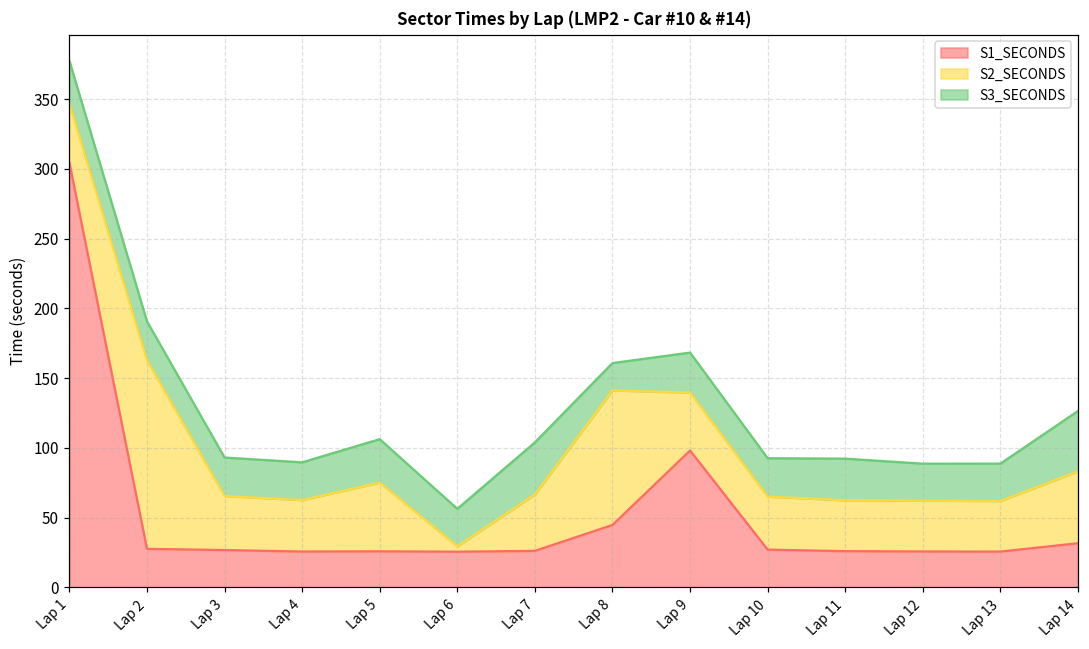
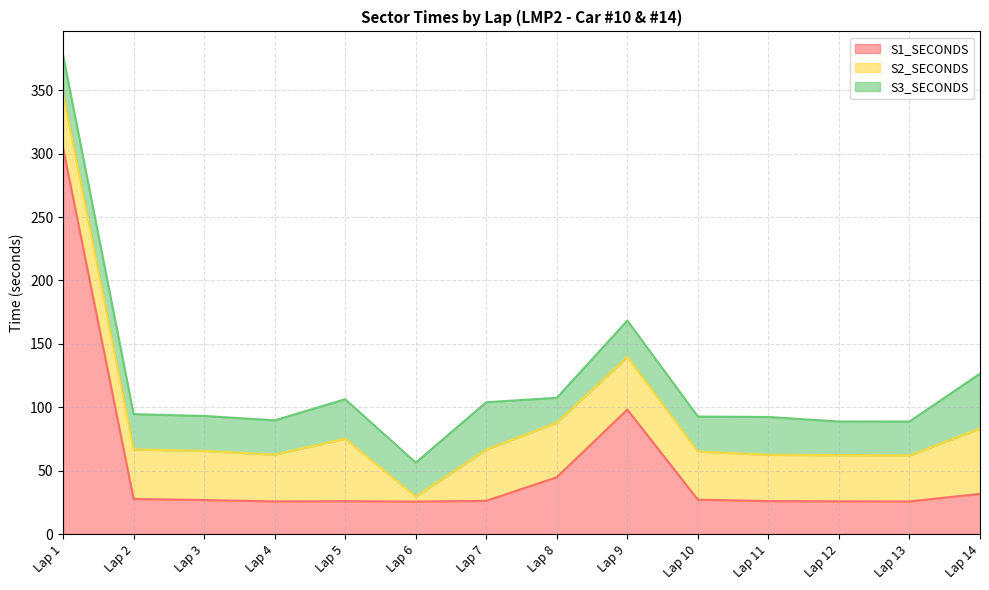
  {
    "S1_SECONDS": {
      "Lap 1": 305,
      "Lap 2": 28,
      "Lap 3": 27,
      "Lap 4": 26,
      "Lap 5": 26,
      "Lap 6": 26,
      "Lap 7": 26,
      "Lap 8": 45,
      "Lap 9": 98,
      "Lap 10": 27,
      "Lap 11": 26,
      "Lap 12": 26,
      "Lap 13": 26,
      "Lap 14": 32
    },
    "S2_SECONDS": {
      "Lap 1": 42,
-     "Lap 2": 135,
+     "Lap 2": 39,
      "Lap 3": 39,
      "Lap 4": 37,
      "Lap 5": 49,
      "Lap 6": 4,
      "Lap 7": 40,
-     "Lap 8": 96,
+     "Lap 8": 43,
      "Lap 9": 42,
      "Lap 10": 38,
      "Lap 11": 36,
      "Lap 12": 36,
      "Lap 13": 36,
      "Lap 14": 52
    },
    "S3_SECONDS": {
      "Lap 1": 31,
      "Lap 2": 28,
      "Lap 3": 28,
      "Lap 4": 27,
      "Lap 5": 31,
      "Lap 6": 27,
      "Lap 7": 37,
      "Lap 8": 20,
      "Lap 9": 29,
      "Lap 10": 28,
      "Lap 11": 30,
      "Lap 12": 27,
      "Lap 13": 27,
      "Lap 14": 43
    }
  }
